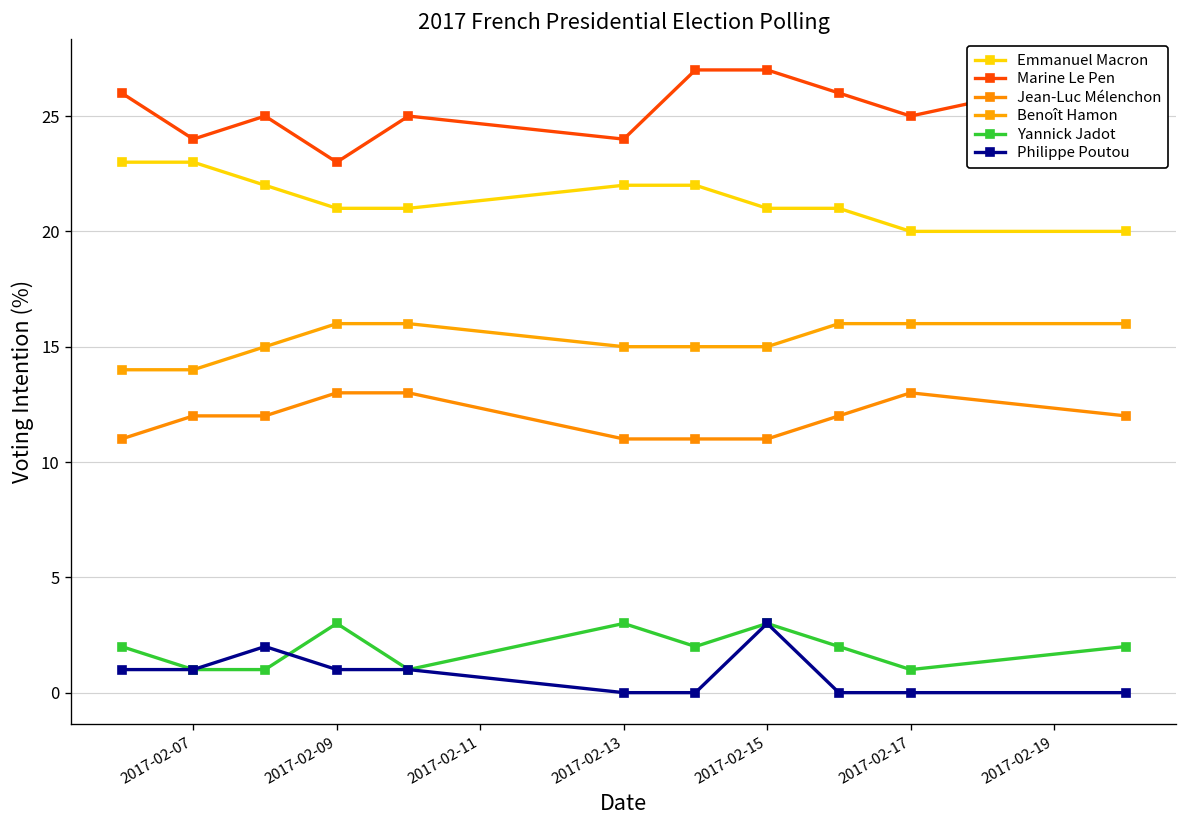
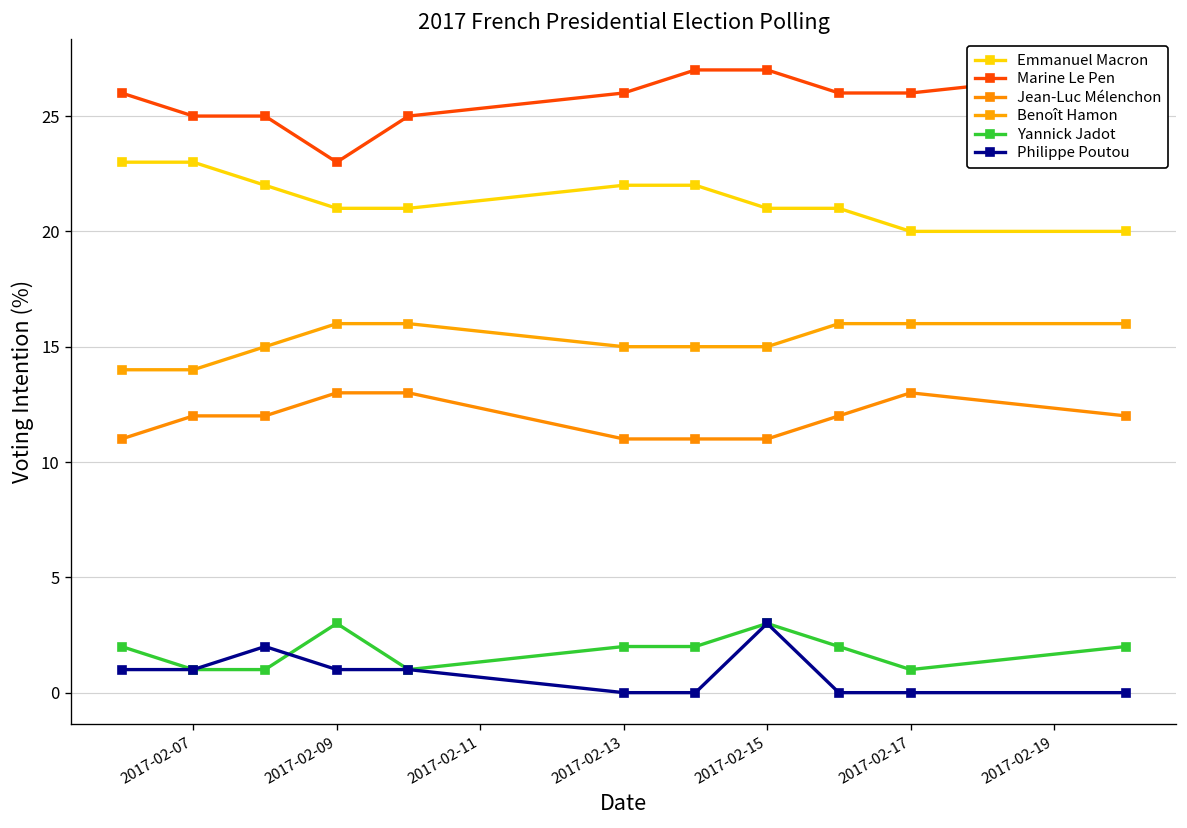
  {
    "Marine Le Pen": {
-     "2017-02-07": 24,
+     "2017-02-07": 25,
      "2017-02-09": 23,
-     "2017-02-13": 24,
+     "2017-02-13": 26,
      "2017-02-15": 27,
-     "2017-02-17": 25
+     "2017-02-17": 26
    },
    "Yannick Jadot": {
      "2017-02-09": 3,
-     "2017-02-13": 3,
+     "2017-02-13": 2,
      "2017-02-17": 1
    },
    "Philippe Poutou": {
      "2017-02-09": 1,
      "2017-02-13": 0,
      "2017-02-17": 0
    }
  }
